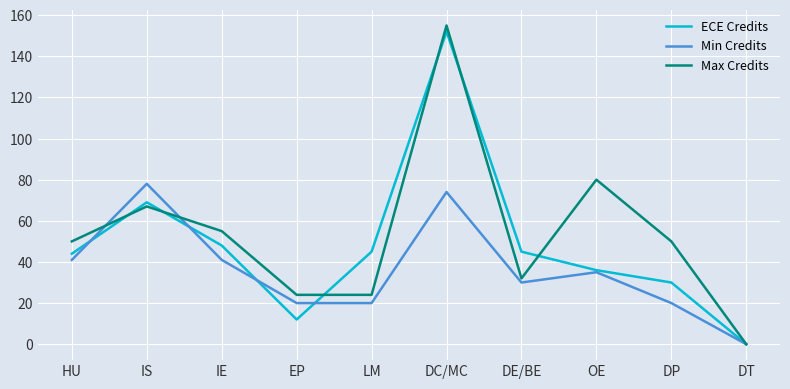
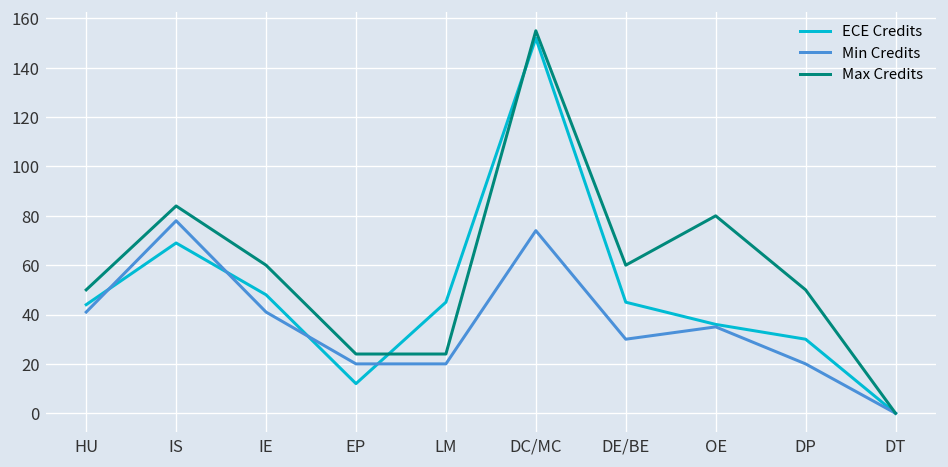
  {
    "ECE Credits": {
      "HU": 44,
      "IS": 69,
      "IE": 48,
      "EP": 12,
      "LM": 45,
      "DC/MC": 152,
      "DE/BE": 45,
      "DP": 30
    },
    "Min Credits": {
      "HU": 41,
      "IS": 78,
      "IE": 41,
      "EP": 20,
      "LM": 20,
      "DC/MC": 74,
      "DE/BE": 30,
      "DP": 20
    },
    "Max Credits": {
      "HU": 50,
-     "IS": 67,
-     "IE": 55,
+     "IS": 84,
+     "IE": 60,
      "EP": 24,
      "LM": 24,
      "DC/MC": 155,
-     "DE/BE": 32,
+     "DE/BE": 60,
      "OE": 80,
      "DP": 50
    }
  }
